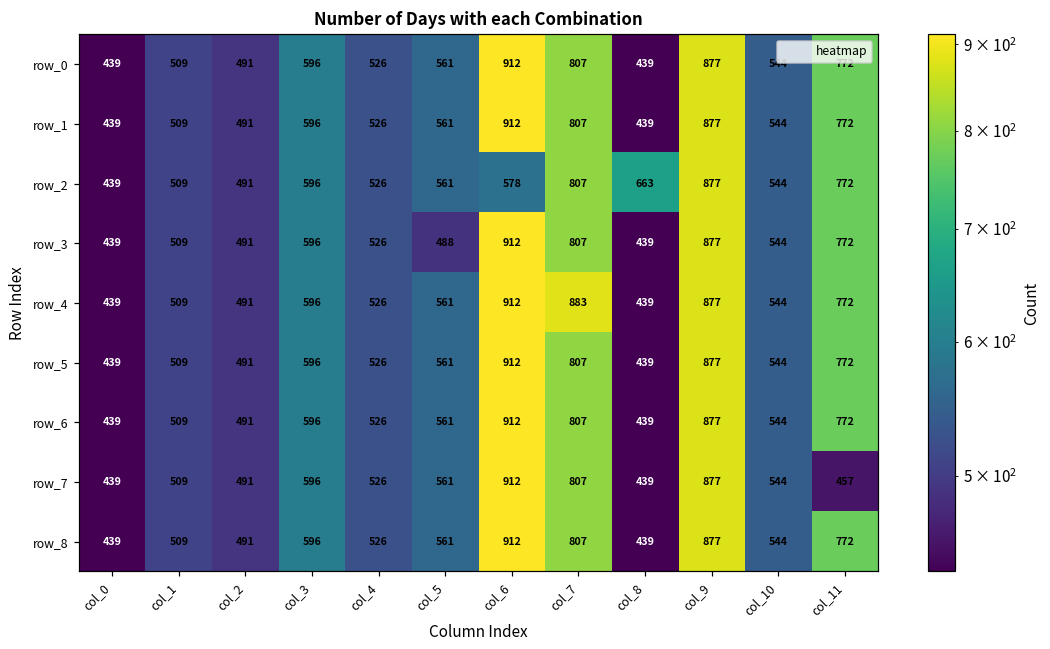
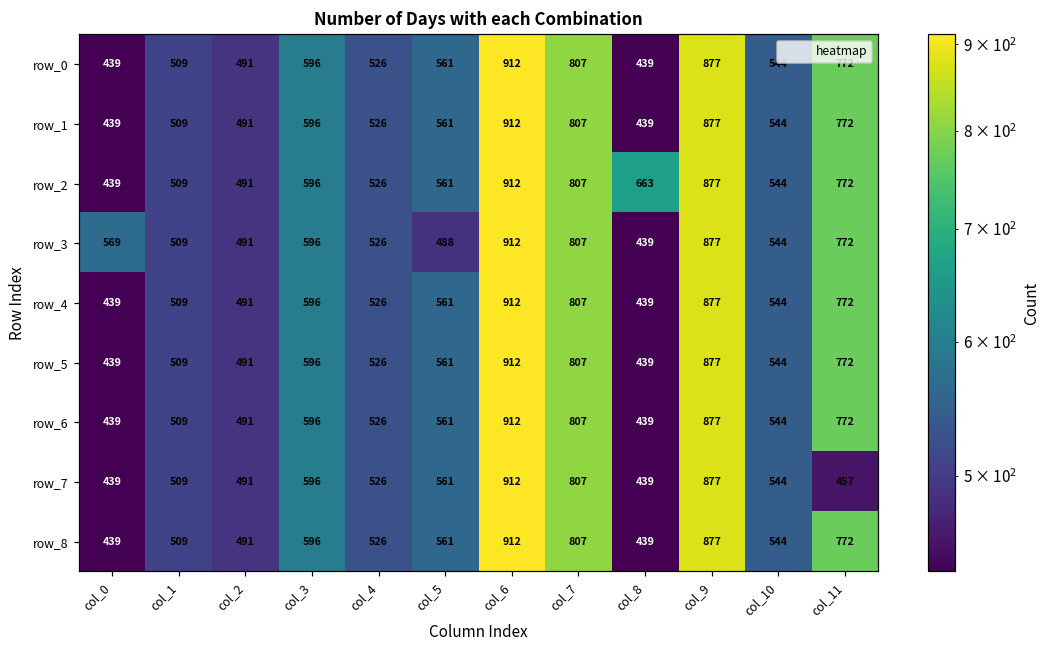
  {
    "row_0": {
      "col_0": 439,
      "col_1": 509,
      "col_2": 491,
      "col_3": 596,
      "col_4": 526,
      "col_5": 561,
      "col_6": 912,
      "col_7": 807,
      "col_8": 439,
      "col_9": 877
    },
    "row_1": {
      "col_0": 439,
      "col_1": 509,
      "col_2": 491,
      "col_3": 596,
      "col_4": 526,
      "col_5": 561,
      "col_6": 912,
      "col_7": 807,
      "col_8": 439,
      "col_9": 877,
      "col_10": 544,
      "col_11": 772
    },
    "row_2": {
      "col_0": 439,
      "col_1": 509,
      "col_2": 491,
      "col_3": 596,
      "col_4": 526,
      "col_5": 561,
-     "col_6": 578,
+     "col_6": 912,
      "col_7": 807,
      "col_8": 663,
      "col_9": 877,
      "col_10": 544,
      "col_11": 772
    },
    "row_3": {
-     "col_0": 439,
+     "col_0": 569,
      "col_1": 509,
      "col_2": 491,
      "col_3": 596,
      "col_4": 526,
      "col_5": 488,
      "col_6": 912,
      "col_7": 807,
      "col_8": 439,
      "col_9": 877,
      "col_10": 544,
      "col_11": 772
    },
    "row_4": {
      "col_0": 439,
      "col_1": 509,
      "col_2": 491,
      "col_3": 596,
      "col_4": 526,
      "col_5": 561,
      "col_6": 912,
-     "col_7": 883,
+     "col_7": 807,
      "col_8": 439,
      "col_9": 877,
      "col_10": 544,
      "col_11": 772
    },
    "row_5": {
      "col_0": 439,
      "col_1": 509,
      "col_2": 491,
      "col_3": 596,
      "col_4": 526,
      "col_5": 561,
      "col_6": 912,
      "col_7": 807,
      "col_8": 439,
      "col_9": 877,
      "col_10": 544,
      "col_11": 772
    },
    "row_6": {
      "col_0": 439,
      "col_1": 509,
      "col_2": 491,
      "col_3": 596,
      "col_4": 526,
      "col_5": 561,
      "col_6": 912,
      "col_7": 807,
      "col_8": 439,
      "col_9": 877,
      "col_10": 544,
      "col_11": 772
    },
    "row_7": {
      "col_0": 439,
      "col_1": 509,
      "col_2": 491,
      "col_3": 596,
      "col_4": 526,
      "col_5": 561,
      "col_6": 912,
      "col_7": 807,
      "col_8": 439,
      "col_9": 877,
      "col_10": 544,
      "col_11": 457
    },
    "row_8": {
      "col_0": 439,
      "col_1": 509,
      "col_2": 491,
      "col_3": 596,
      "col_4": 526,
      "col_5": 561,
      "col_6": 912,
      "col_7": 807,
      "col_8": 439,
      "col_9": 877,
      "col_10": 544,
      "col_11": 772
    }
  }
